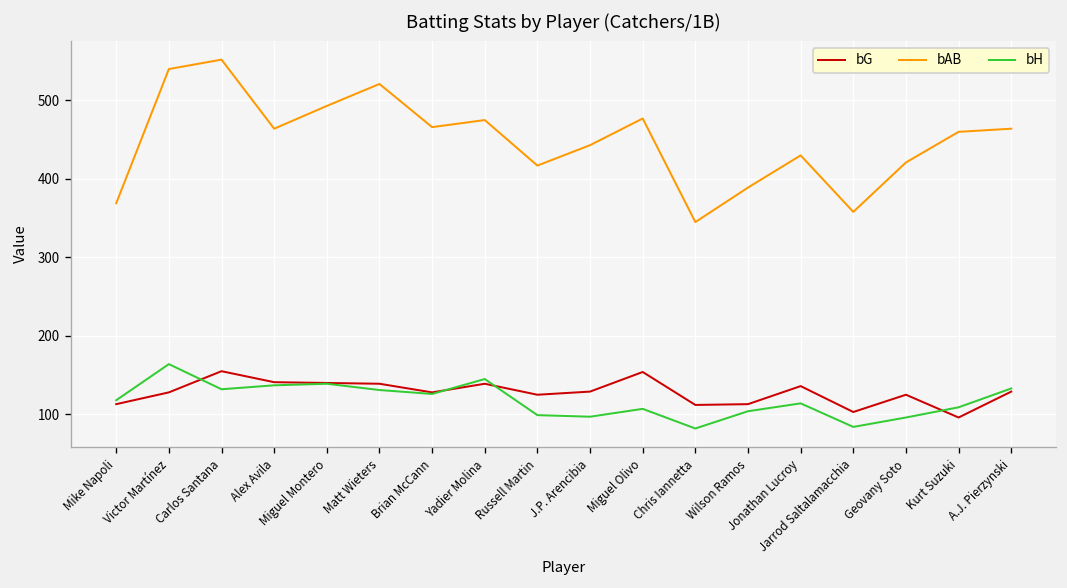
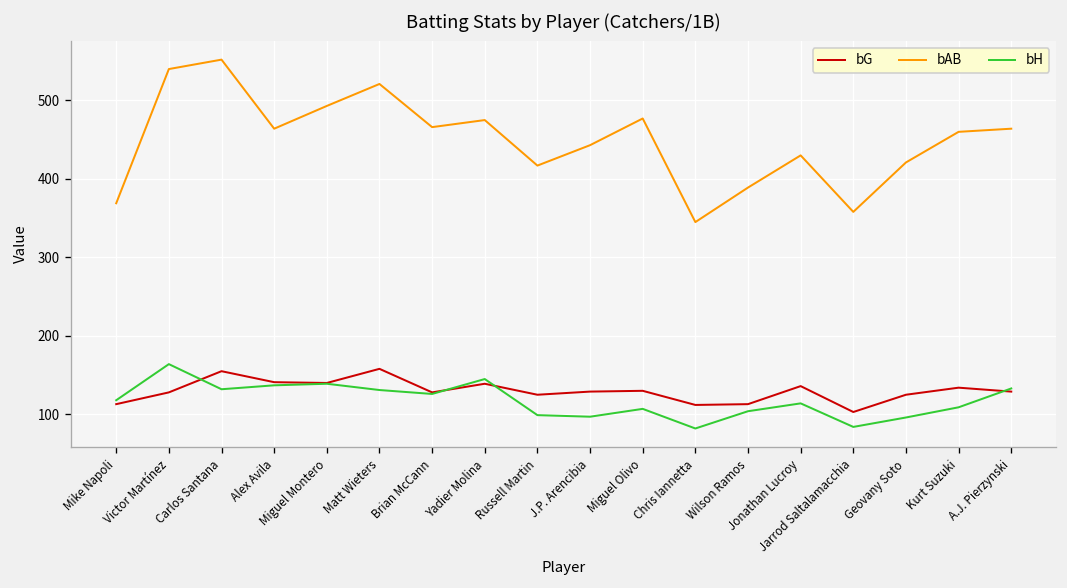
  {
    "bG": {
      "Mike Napoli": 110,
      "Victor Martínez": 130,
      "Carlos Santana": 160,
      "Alex Avila": 140,
-     "Matt Wieters": 140,
+     "Matt Wieters": 160,
      "Yadier Molina": 140,
      "Russell Martin": 130,
      "J.P. Arencibia": 130,
-     "Miguel Olivo": 150,
+     "Miguel Olivo": 130,
      "Chris Iannetta": 110,
      "Wilson Ramos": 110,
      "Jonathan Lucroy": 140,
      "Jarrod Saltalamacchia": 100,
      "Geovany Soto": 130,
-     "Kurt Suzuki": 100,
+     "Kurt Suzuki": 130,
      "A.J. Pierzynski": 130
    },
    "bAB": {
      "Mike Napoli": 370,
      "Victor Martínez": 540,
      "Carlos Santana": 550,
      "Alex Avila": 460,
      "Miguel Montero": 490,
      "Matt Wieters": 520,
      "Brian McCann": 470,
      "Yadier Molina": 480,
      "Russell Martin": 420,
      "J.P. Arencibia": 440,
      "Miguel Olivo": 480,
      "Chris Iannetta": 350,
      "Wilson Ramos": 390,
      "Jonathan Lucroy": 430,
      "Jarrod Saltalamacchia": 360,
      "Geovany Soto": 420,
      "Kurt Suzuki": 460,
      "A.J. Pierzynski": 460
    },
    "bH": {
      "Mike Napoli": 120,
      "Victor Martínez": 160,
      "Carlos Santana": 130,
      "Alex Avila": 140,
      "Matt Wieters": 130,
      "Yadier Molina": 150,
      "Russell Martin": 100,
      "J.P. Arencibia": 100,
      "Miguel Olivo": 110,
      "Chris Iannetta": 80,
      "Wilson Ramos": 100,
      "Jonathan Lucroy": 110,
      "Jarrod Saltalamacchia": 80,
      "Geovany Soto": 100,
      "Kurt Suzuki": 110,
      "A.J. Pierzynski": 130
    }
  }
